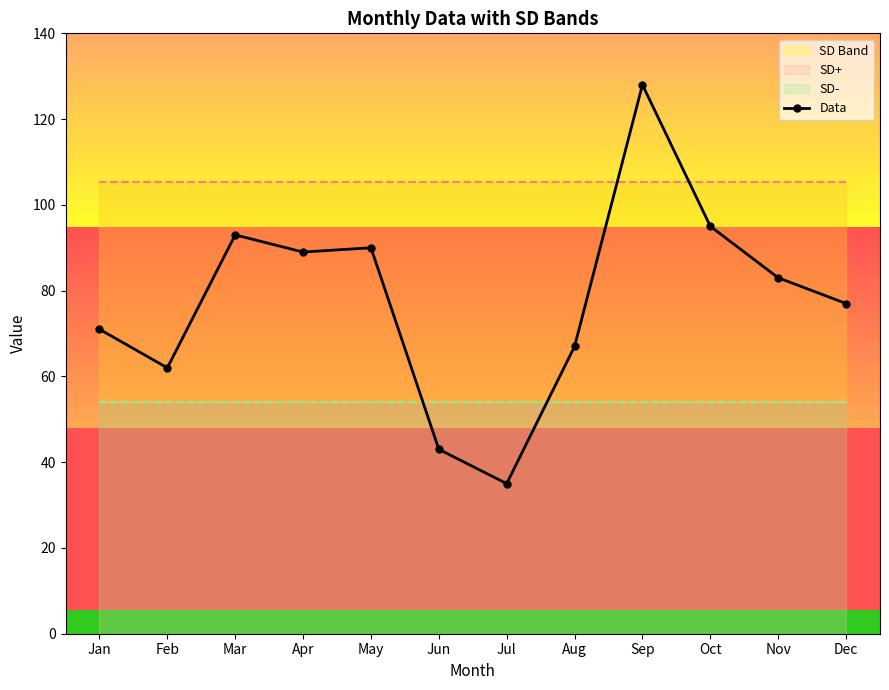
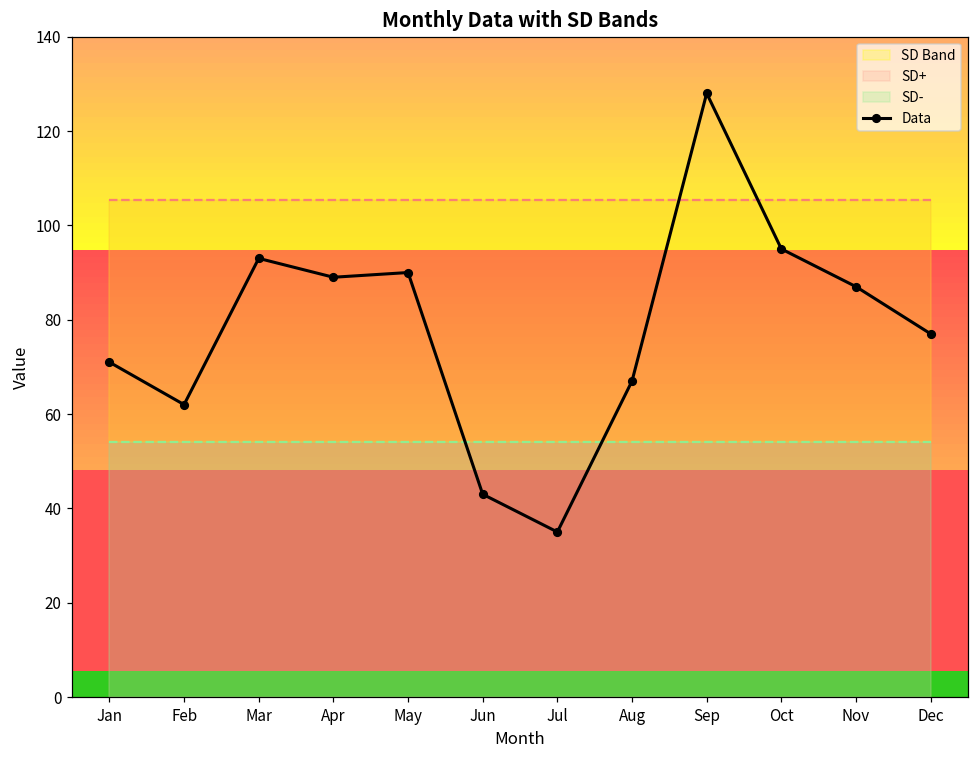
  {
    "Data": {
      "Jan": 71,
      "Feb": 62,
      "Mar": 93,
      "Apr": 89,
      "May": 90,
      "Jun": 43,
      "Jul": 35,
      "Aug": 67,
      "Sep": 128,
      "Oct": 95,
-     "Nov": 83,
+     "Nov": 87,
      "Dec": 77
    }
  }
